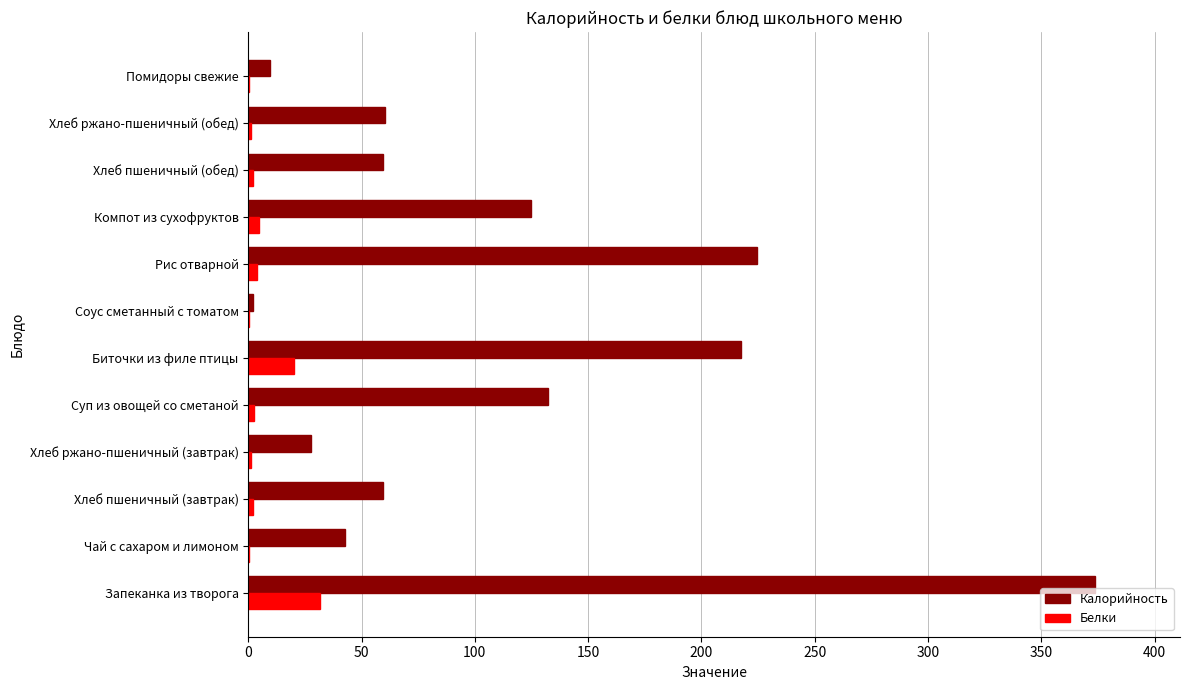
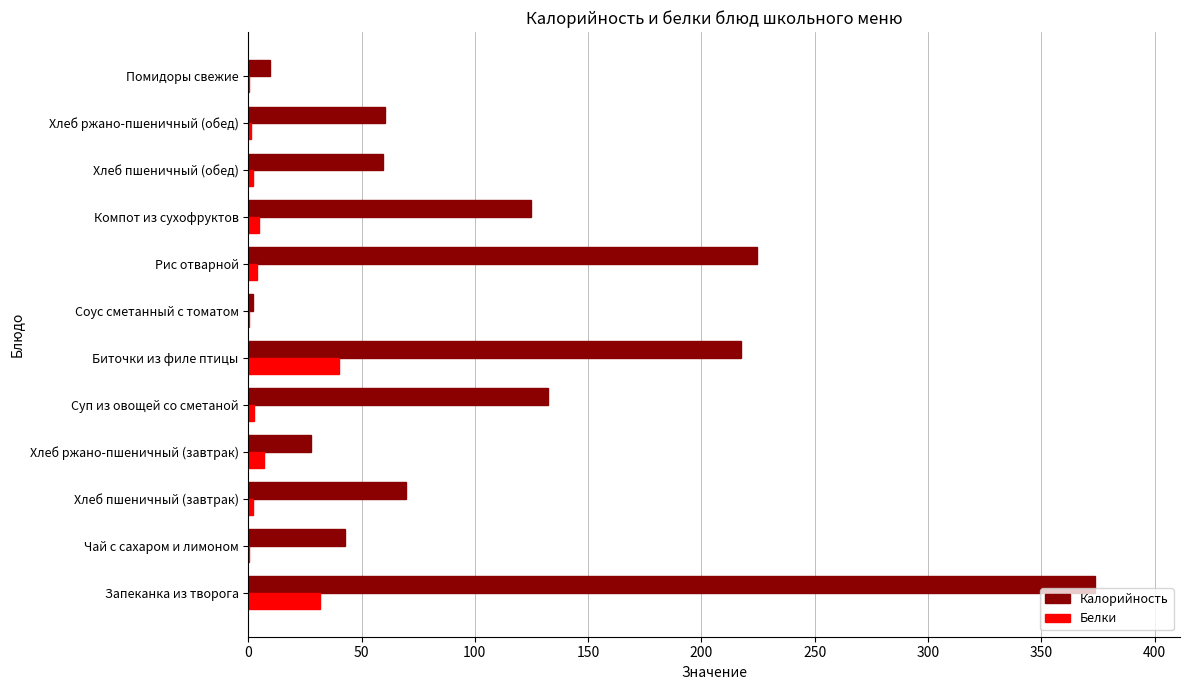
  {
    "Калорийность": {
      "Помидоры свежие": 10,
      "Хлеб ржано-пшеничный (обед)": 61,
      "Хлеб пшеничный (обед)": 59,
      "Компот из сухофруктов": 125,
      "Рис отварной": 224,
      "Соус сметанный с томатом": 2,
      "Биточки из филе птицы": 217,
      "Суп из овощей со сметаной": 132,
      "Хлеб ржано-пшеничный (завтрак)": 28,
-     "Хлеб пшеничный (завтрак)": 59,
+     "Хлеб пшеничный (завтрак)": 70,
      "Чай с сахаром и лимоном": 43,
      "Запеканка из творога": 374
    },
    "Белки": {
      "Хлеб ржано-пшеничный (обед)": 1,
      "Хлеб пшеничный (обед)": 2,
      "Компот из сухофруктов": 5,
      "Рис отварной": 4,
-     "Биточки из филе птицы": 20,
+     "Биточки из филе птицы": 40,
      "Суп из овощей со сметаной": 2,
-     "Хлеб ржано-пшеничный (завтрак)": 1,
+     "Хлеб ржано-пшеничный (завтрак)": 7,
      "Хлеб пшеничный (завтрак)": 2,
      "Запеканка из творога": 32
    }
  }
